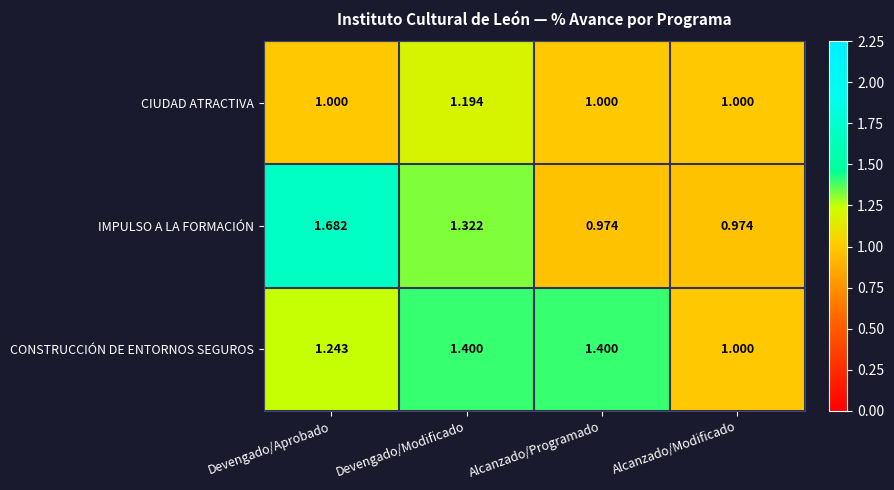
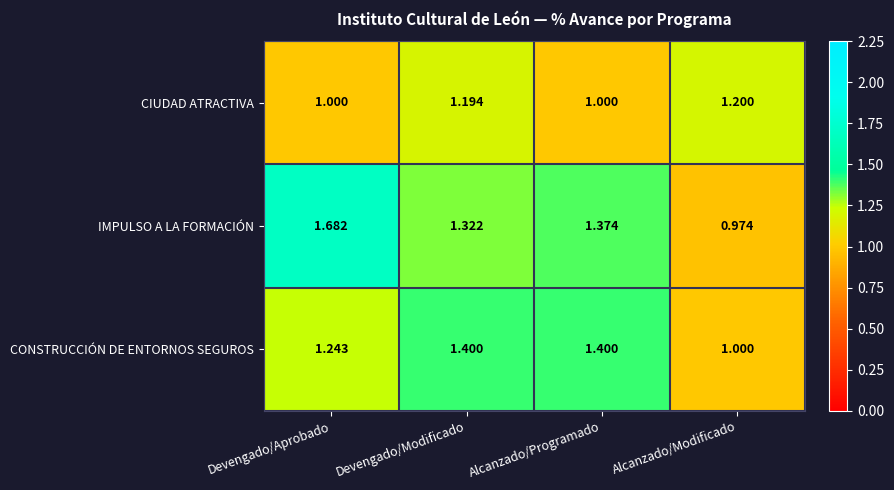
  {
    "CIUDAD ATRACTIVA": {
      "Devengado/Aprobado": 1.000,
      "Devengado/Modificado": 1.194,
      "Alcanzado/Programado": 1.000,
-     "Alcanzado/Modificado": 1.000
+     "Alcanzado/Modificado": 1.200
    },
    "IMPULSO A LA FORMACIÓN": {
      "Devengado/Aprobado": 1.682,
      "Devengado/Modificado": 1.322,
-     "Alcanzado/Programado": 0.974,
+     "Alcanzado/Programado": 1.374,
      "Alcanzado/Modificado": 0.974
    },
    "CONSTRUCCIÓN DE ENTORNOS SEGUROS": {
      "Devengado/Aprobado": 1.243,
      "Devengado/Modificado": 1.400,
      "Alcanzado/Programado": 1.400,
      "Alcanzado/Modificado": 1.000
    }
  }
